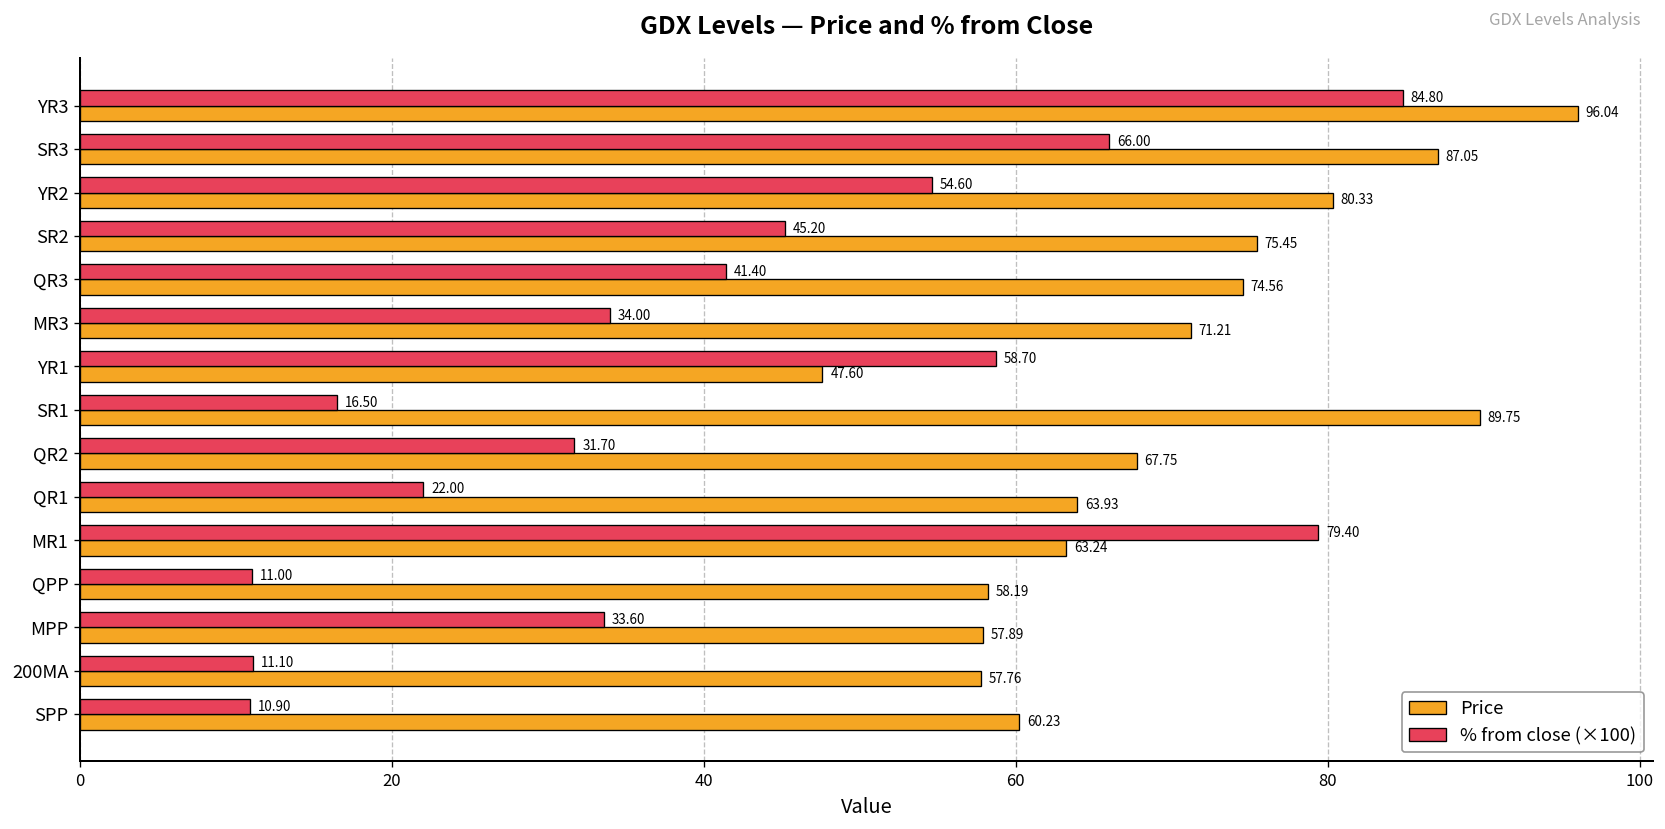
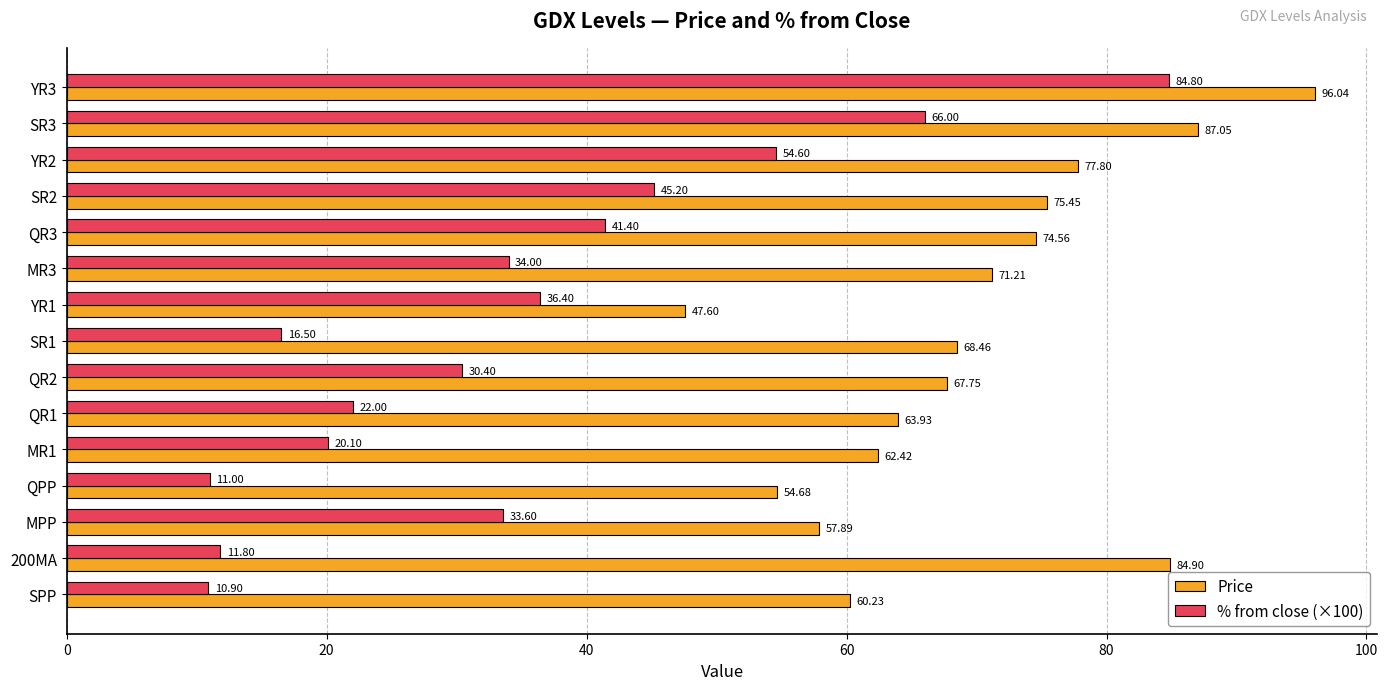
  {
    "Price": {
      "YR3": 96.04,
      "SR3": 87.05,
-     "YR2": 80.33,
+     "YR2": 77.80,
      "SR2": 75.45,
      "QR3": 74.56,
      "MR3": 71.21,
      "YR1": 47.60,
-     "SR1": 89.75,
+     "SR1": 68.46,
      "QR2": 67.75,
      "QR1": 63.93,
-     "MR1": 63.24,
-     "QPP": 58.19,
+     "MR1": 62.42,
+     "QPP": 54.68,
      "MPP": 57.89,
-     "200MA": 57.76,
+     "200MA": 84.90,
      "SPP": 60.23
    },
    "% from close (×100)": {
      "YR3": 84.80,
      "SR3": 66.00,
      "YR2": 54.60,
      "SR2": 45.20,
      "QR3": 41.40,
      "MR3": 34.00,
-     "YR1": 58.70,
+     "YR1": 36.40,
      "SR1": 16.50,
-     "QR2": 31.70,
+     "QR2": 30.40,
      "QR1": 22.00,
-     "MR1": 79.40,
+     "MR1": 20.10,
      "QPP": 11.00,
      "MPP": 33.60,
-     "200MA": 11.10,
+     "200MA": 11.80,
      "SPP": 10.90
    }
  }
